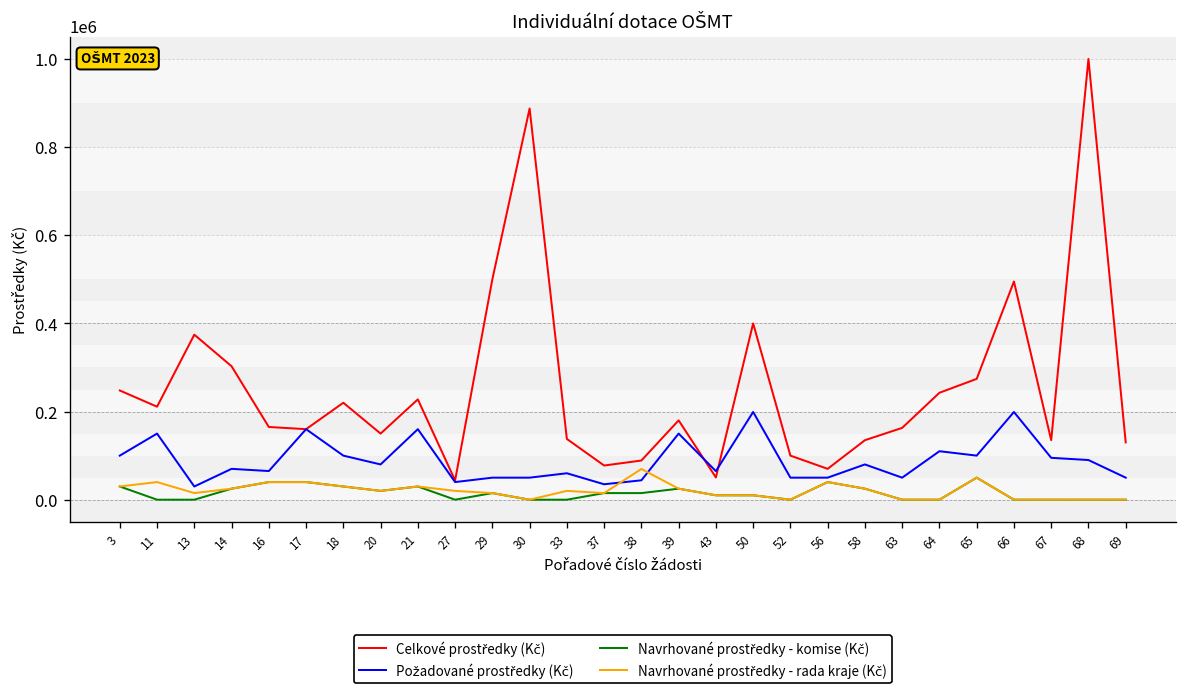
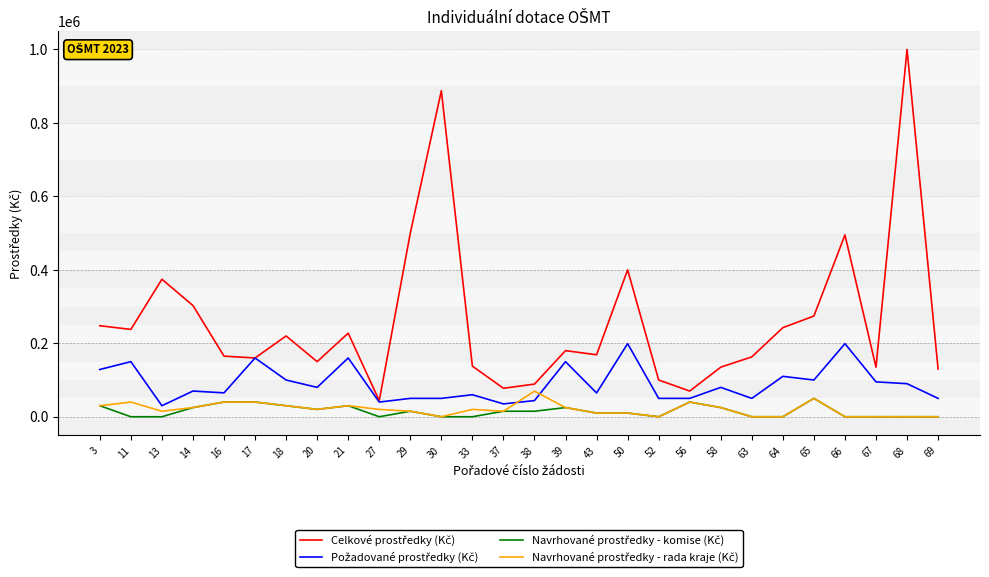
  {
    "Celkové prostředky (Kč)": {
      "3": 250000,
-     "11": 210000,
+     "11": 240000,
      "13": 370000,
      "14": 300000,
      "16": 170000,
      "18": 220000,
      "20": 150000,
      "21": 230000,
      "29": 500000,
      "30": 890000,
      "33": 140000,
      "37": 80000,
      "38": 90000,
      "39": 180000,
-     "43": 50000,
+     "43": 170000,
      "50": 400000,
      "52": 100000,
      "56": 70000,
      "58": 140000,
      "63": 160000,
      "64": 240000,
      "65": 270000,
      "66": 500000,
      "67": 140000,
      "68": 1000000,
      "69": 130000
    },
    "Požadované prostředky (Kč)": {
-     "3": 100000,
+     "3": 130000,
      "11": 150000,
      "13": 30000,
      "14": 70000,
      "16": 70000,
      "18": 100000,
      "20": 80000,
      "21": 160000,
      "29": 50000,
      "30": 50000,
      "33": 60000,
      "37": 40000,
      "38": 40000,
      "39": 150000,
      "43": 60000,
      "50": 200000,
      "52": 50000,
      "56": 50000,
      "58": 80000,
      "63": 50000,
      "64": 110000,
      "65": 100000,
      "66": 200000,
      "67": 100000,
      "68": 90000,
      "69": 50000
    },
    "Navrhované prostředky - komise (Kč)": {
      "11": 0,
      "13": 0,
      "27": 0,
      "33": 0,
      "38": 20000
    },
    "Navrhované prostředky - rada kraje (Kč)": {
      "11": 40000,
      "13": 20000,
      "27": 20000,
      "33": 20000,
      "38": 70000
    }
  }
